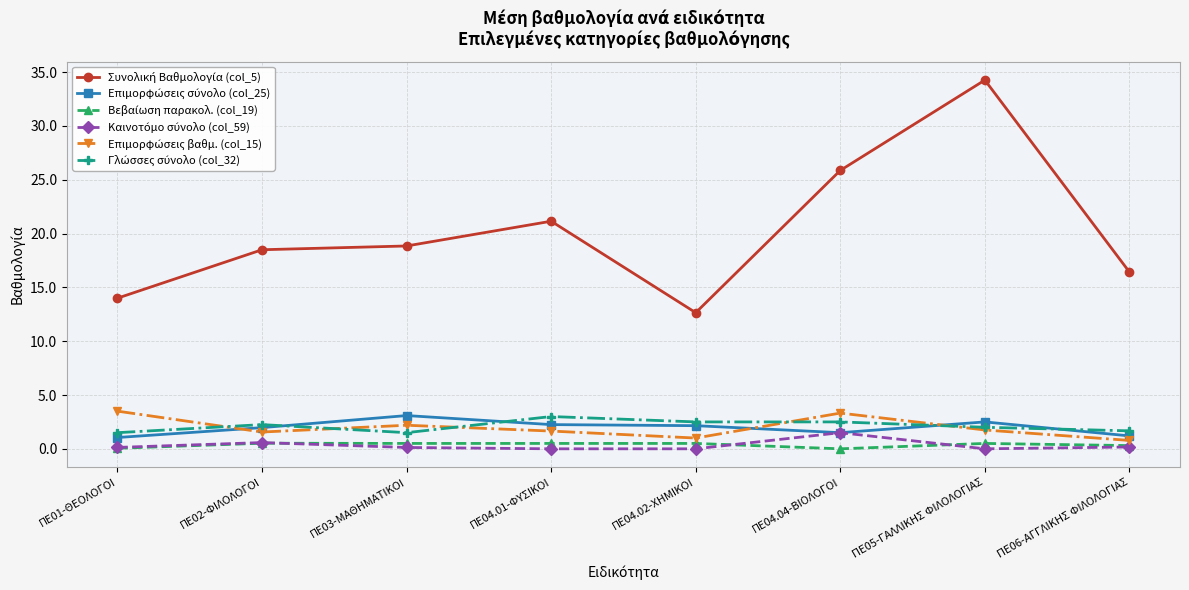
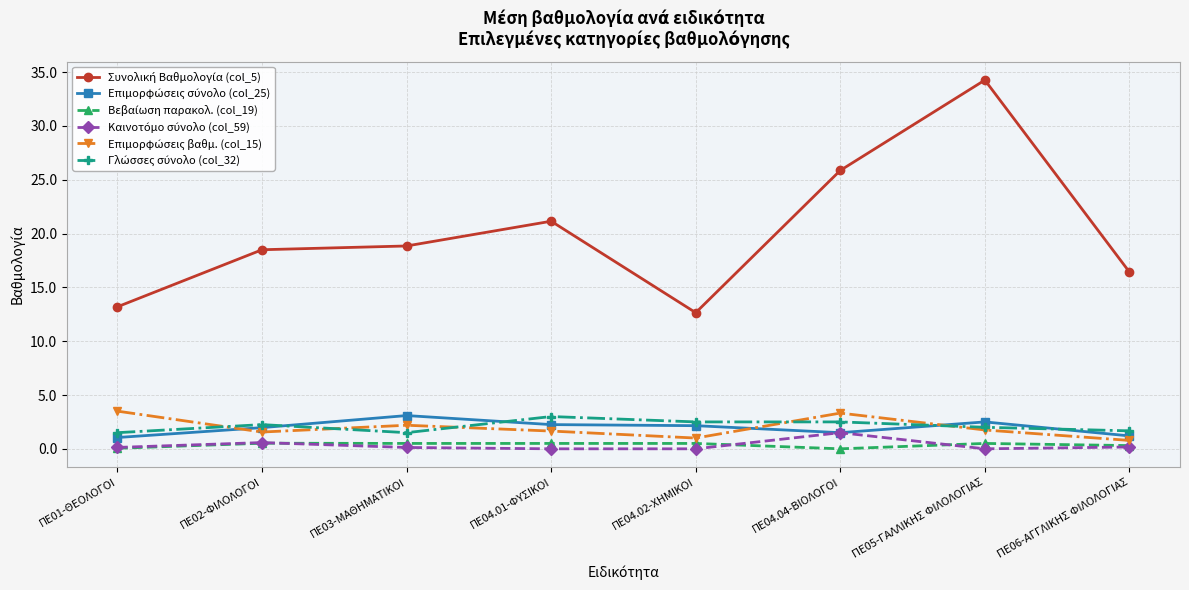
  {
    "Συνολική Βαθμολογία (col_5)": {
-     "ΠΕ01-ΘΕΟΛΟΓΟΙ": 14.0,
+     "ΠΕ01-ΘΕΟΛΟΓΟΙ": 13.2,
      "ΠΕ02-ΦΙΛΟΛΟΓΟΙ": 18.5,
      "ΠΕ03-ΜΑΘΗΜΑΤΙΚΟΙ": 18.9,
      "ΠΕ04.01-ΦΥΣΙΚΟΙ": 21.2,
      "ΠΕ04.02-ΧΗΜΙΚΟΙ": 12.7,
      "ΠΕ04.04-ΒΙΟΛΟΓΟΙ": 25.9,
      "ΠΕ05-ΓΑΛΛΙΚΗΣ ΦΙΛΟΛΟΓΙΑΣ": 34.3,
      "ΠΕ06-ΑΓΓΛΙΚΗΣ ΦΙΛΟΛΟΓΙΑΣ": 16.4
    },
    "Επιμορφώσεις σύνολο (col_25)": {
      "ΠΕ01-ΘΕΟΛΟΓΟΙ": 1.1,
      "ΠΕ02-ΦΙΛΟΛΟΓΟΙ": 2.0,
      "ΠΕ03-ΜΑΘΗΜΑΤΙΚΟΙ": 3.1,
      "ΠΕ04.01-ΦΥΣΙΚΟΙ": 2.3,
      "ΠΕ04.02-ΧΗΜΙΚΟΙ": 2.2,
      "ΠΕ05-ΓΑΛΛΙΚΗΣ ΦΙΛΟΛΟΓΙΑΣ": 2.5,
      "ΠΕ06-ΑΓΓΛΙΚΗΣ ΦΙΛΟΛΟΓΙΑΣ": 1.2
    },
    "Καινοτόμο σύνολο (col_59)": {
      "ΠΕ03-ΜΑΘΗΜΑΤΙΚΟΙ": 0.1,
      "ΠΕ04.01-ΦΥΣΙΚΟΙ": 0.0,
      "ΠΕ04.02-ΧΗΜΙΚΟΙ": 0.0,
      "ΠΕ05-ΓΑΛΛΙΚΗΣ ΦΙΛΟΛΟΓΙΑΣ": 0.0
    },
    "Επιμορφώσεις βαθμ. (col_15)": {
      "ΠΕ01-ΘΕΟΛΟΓΟΙ": 3.5,
      "ΠΕ02-ΦΙΛΟΛΟΓΟΙ": 1.6,
      "ΠΕ03-ΜΑΘΗΜΑΤΙΚΟΙ": 2.2,
      "ΠΕ04.01-ΦΥΣΙΚΟΙ": 1.7,
      "ΠΕ04.02-ΧΗΜΙΚΟΙ": 1.0,
      "ΠΕ04.04-ΒΙΟΛΟΓΟΙ": 3.3,
      "ΠΕ05-ΓΑΛΛΙΚΗΣ ΦΙΛΟΛΟΓΙΑΣ": 1.8,
      "ΠΕ06-ΑΓΓΛΙΚΗΣ ΦΙΛΟΛΟΓΙΑΣ": 0.8
    }
  }
